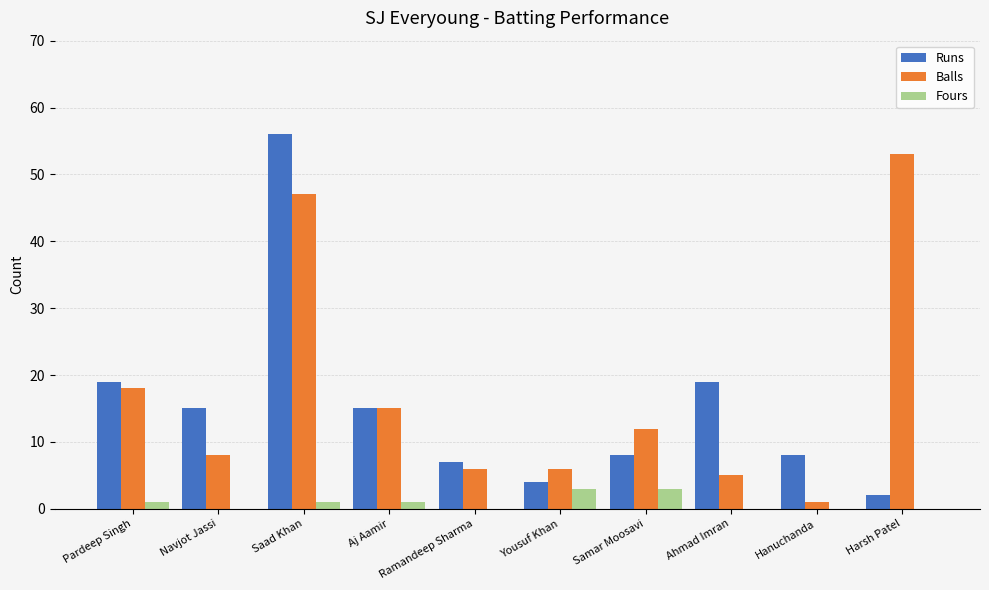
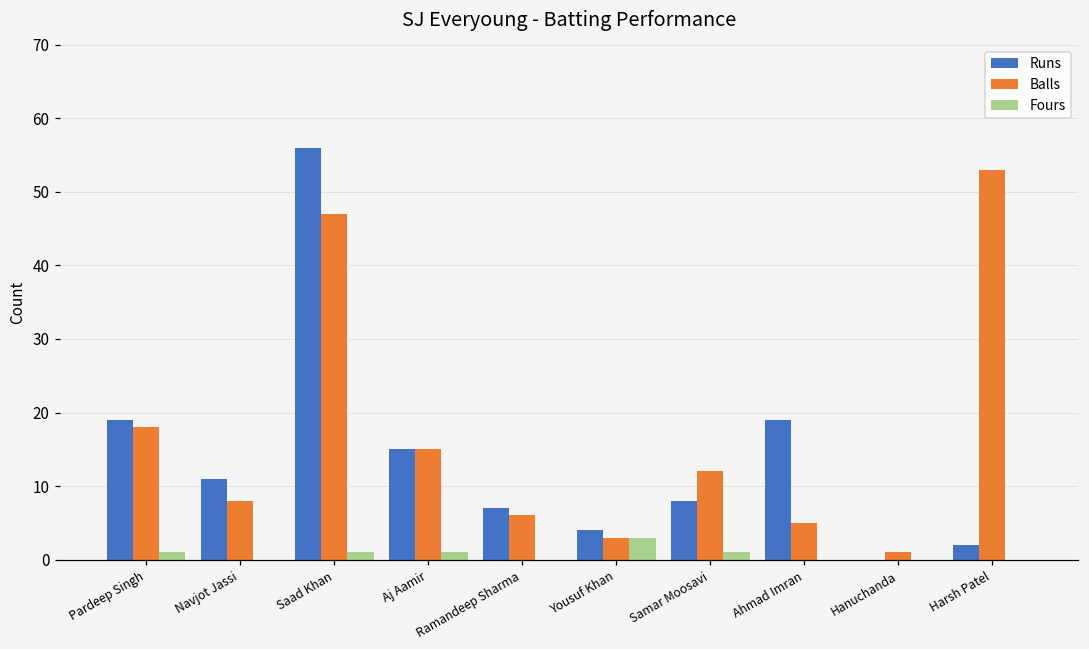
  {
    "Runs": {
      "Pardeep Singh": 19,
-     "Navjot Jassi": 15,
+     "Navjot Jassi": 11,
      "Saad Khan": 56,
      "Aj Aamir": 15,
      "Ramandeep Sharma": 7,
      "Yousuf Khan": 4,
      "Samar Moosavi": 8,
      "Ahmad Imran": 19,
-     "Hanuchanda": 8,
+     "Hanuchanda": 0,
      "Harsh Patel": 2
    },
    "Balls": {
      "Pardeep Singh": 18,
      "Navjot Jassi": 8,
      "Saad Khan": 47,
      "Aj Aamir": 15,
      "Ramandeep Sharma": 6,
-     "Yousuf Khan": 6,
+     "Yousuf Khan": 3,
      "Samar Moosavi": 12,
      "Ahmad Imran": 5,
      "Hanuchanda": 1,
      "Harsh Patel": 53
    },
    "Fours": {
      "Pardeep Singh": 1,
      "Navjot Jassi": 0,
      "Saad Khan": 1,
      "Aj Aamir": 1,
      "Ramandeep Sharma": 0,
      "Yousuf Khan": 3,
-     "Samar Moosavi": 3,
+     "Samar Moosavi": 1,
      "Ahmad Imran": 0,
      "Hanuchanda": 0,
      "Harsh Patel": 0
    }
  }
